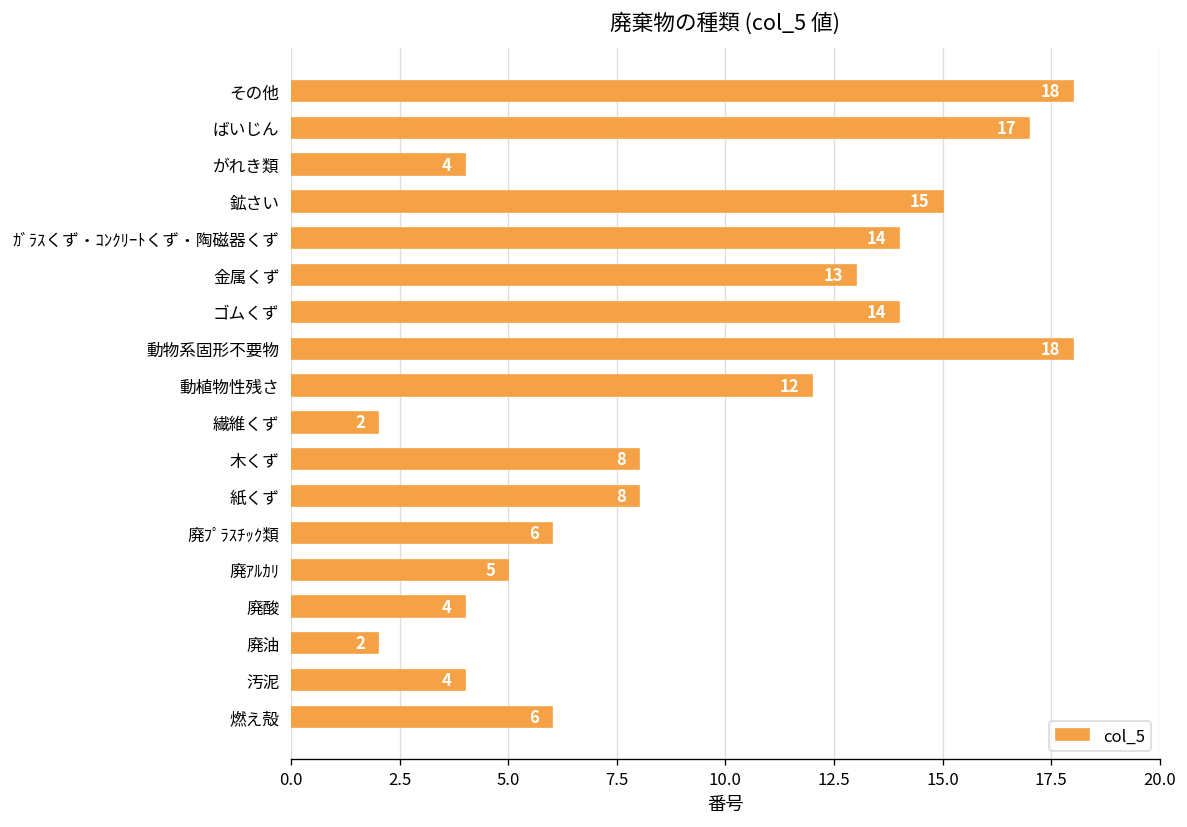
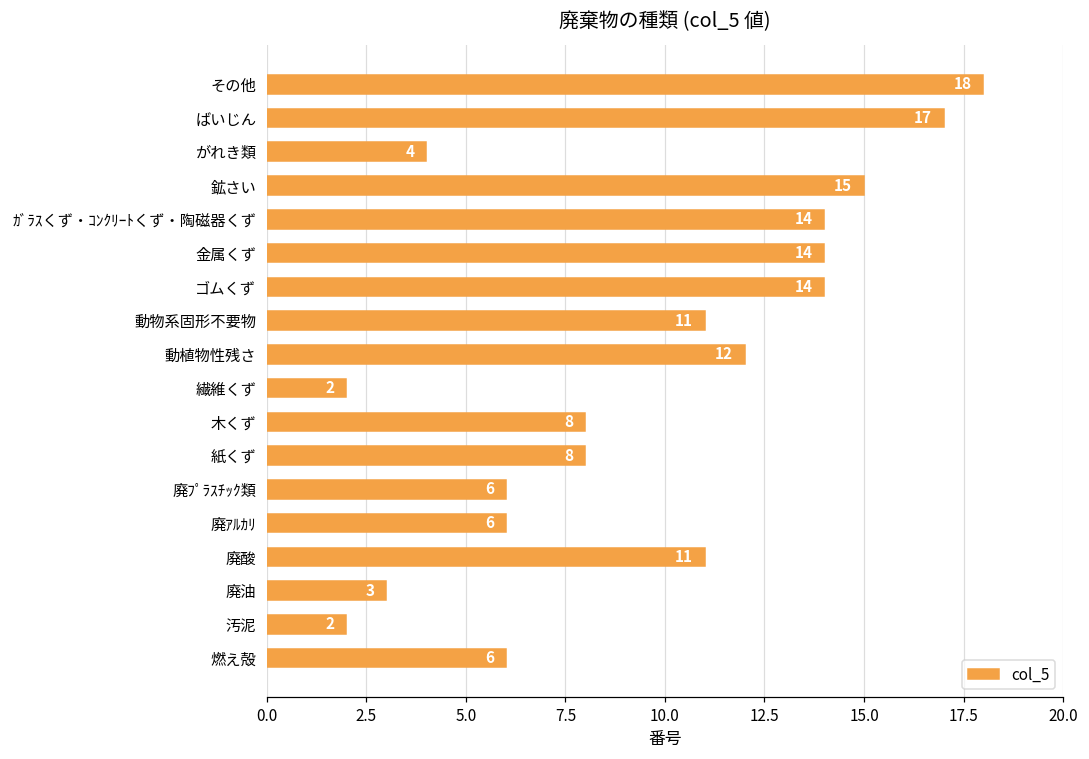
  {
    "その他": 18,
    "ばいじん": 17,
    "がれき類": 4,
    "鉱さい": 15,
    "ｶﾞﾗｽくず・ｺﾝｸﾘｰﾄくず・陶磁器くず": 14,
-   "金属くず": 13,
+   "金属くず": 14,
    "ゴムくず": 14,
-   "動物系固形不要物": 18,
+   "動物系固形不要物": 11,
    "動植物性残さ": 12,
    "繊維くず": 2,
    "木くず": 8,
    "紙くず": 8,
    "廃ﾌﾟﾗｽﾁｯｸ類": 6,
-   "廃ｱﾙｶﾘ": 5,
-   "廃酸": 4,
-   "廃油": 2,
-   "汚泥": 4,
+   "廃ｱﾙｶﾘ": 6,
+   "廃酸": 11,
+   "廃油": 3,
+   "汚泥": 2,
    "燃え殻": 6
  }
